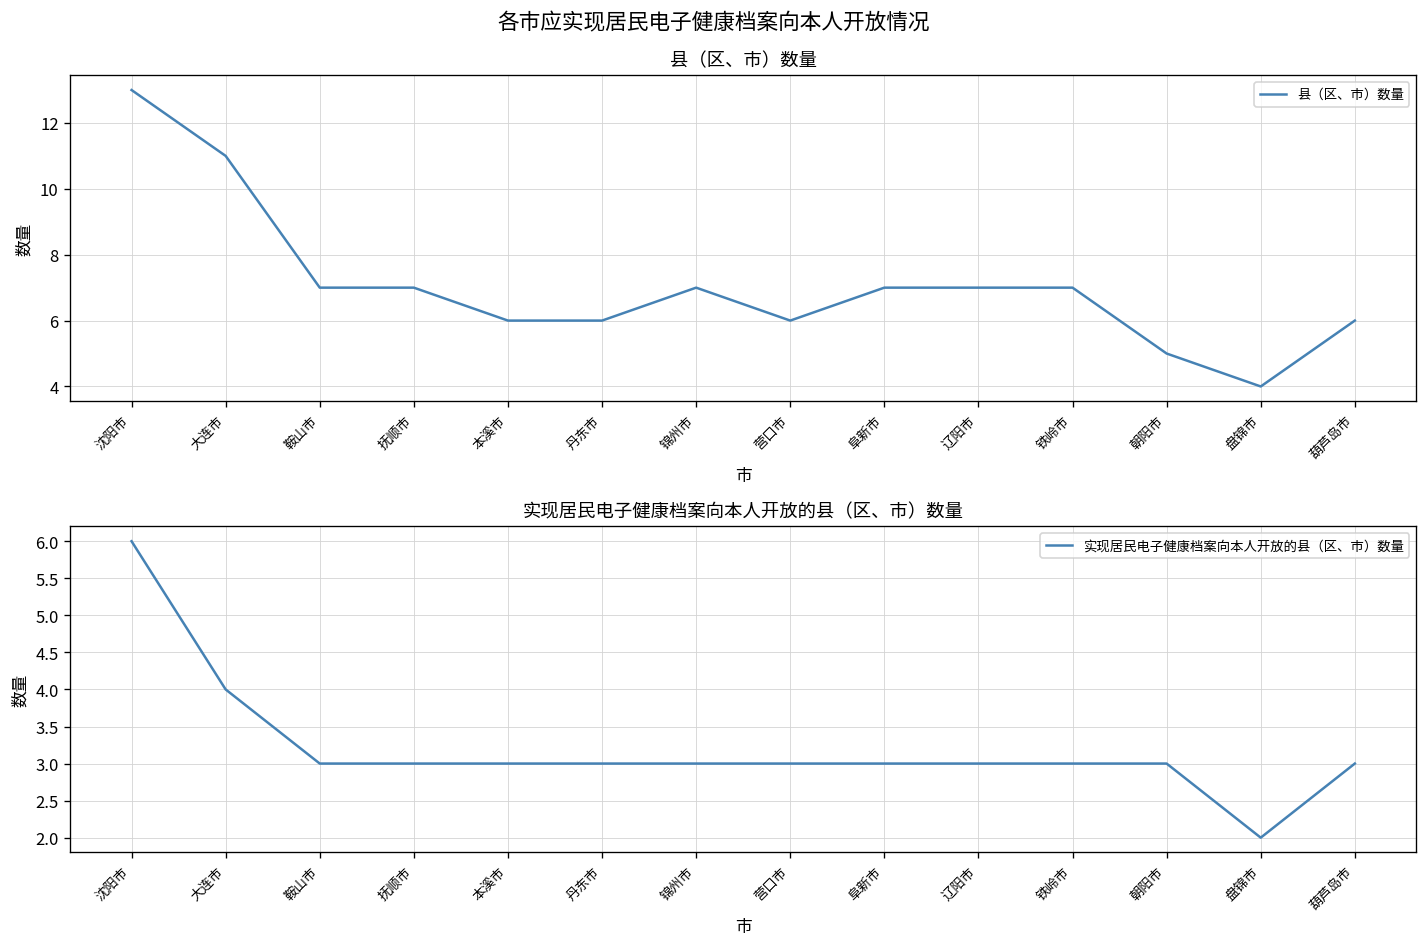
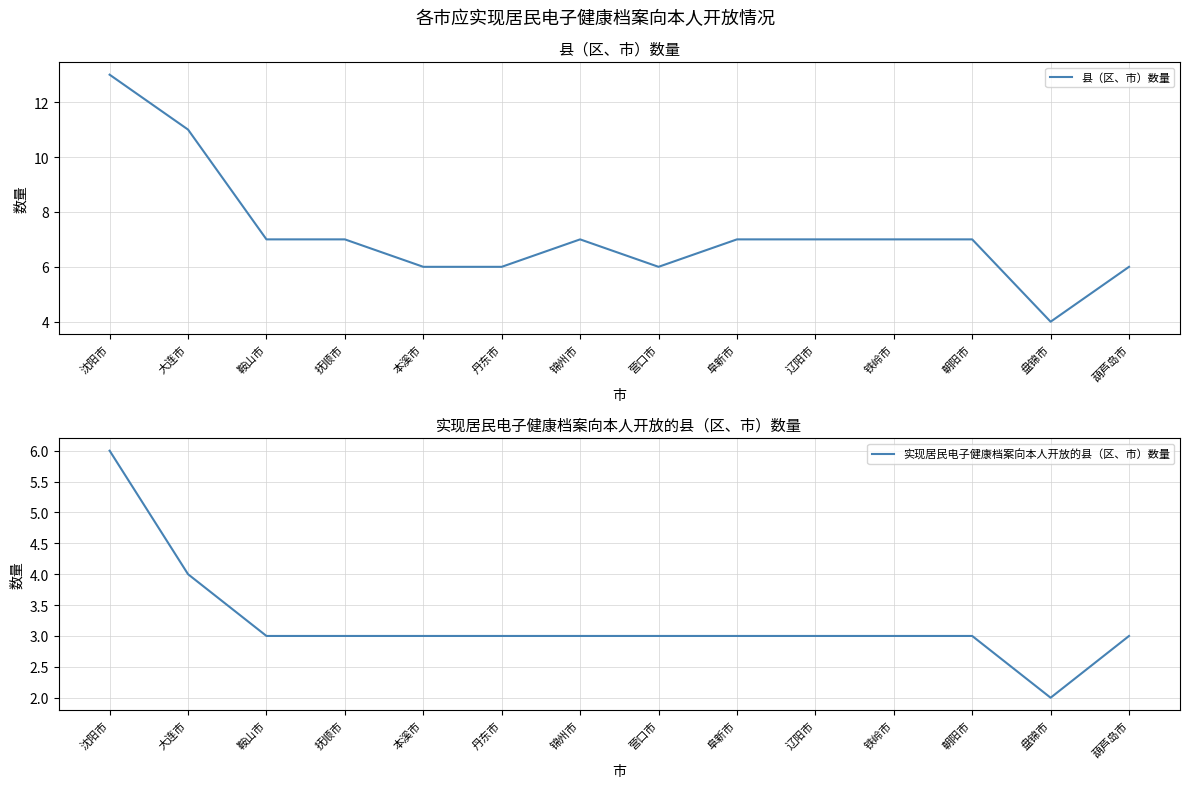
  {
    "县（区、市）数量": {
      "沈阳市": 13,
      "大连市": 11,
      "鞍山市": 7,
      "抚顺市": 7,
      "本溪市": 6,
      "丹东市": 6,
      "锦州市": 7,
      "营口市": 6,
      "阜新市": 7,
      "辽阳市": 7,
      "铁岭市": 7,
-     "朝阳市": 5,
+     "朝阳市": 7,
      "盘锦市": 4,
      "葫芦岛市": 6
    },
    "实现居民电子健康档案向本人开放的县（区、市）数量": {
      "沈阳市": 6.0,
      "大连市": 4.0,
      "鞍山市": 3.0,
      "抚顺市": 3.0,
      "本溪市": 3.0,
      "丹东市": 3.0,
      "锦州市": 3.0,
      "营口市": 3.0,
      "阜新市": 3.0,
      "辽阳市": 3.0,
      "铁岭市": 3.0,
      "朝阳市": 3.0,
      "盘锦市": 2.0,
      "葫芦岛市": 3.0
    }
  }
